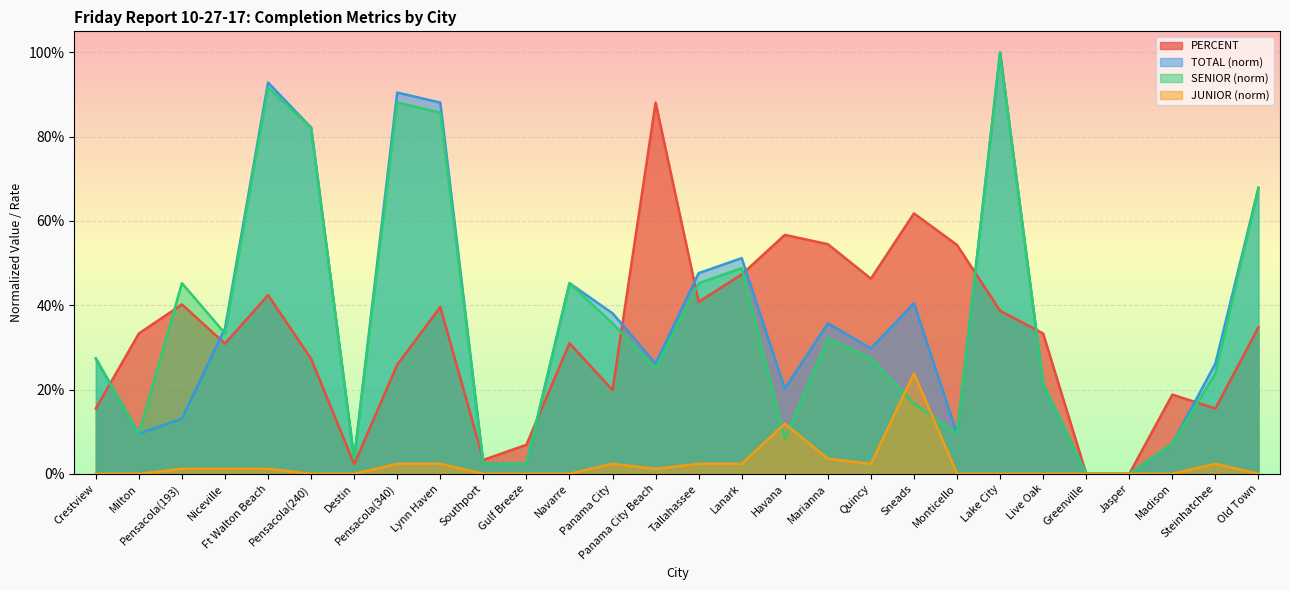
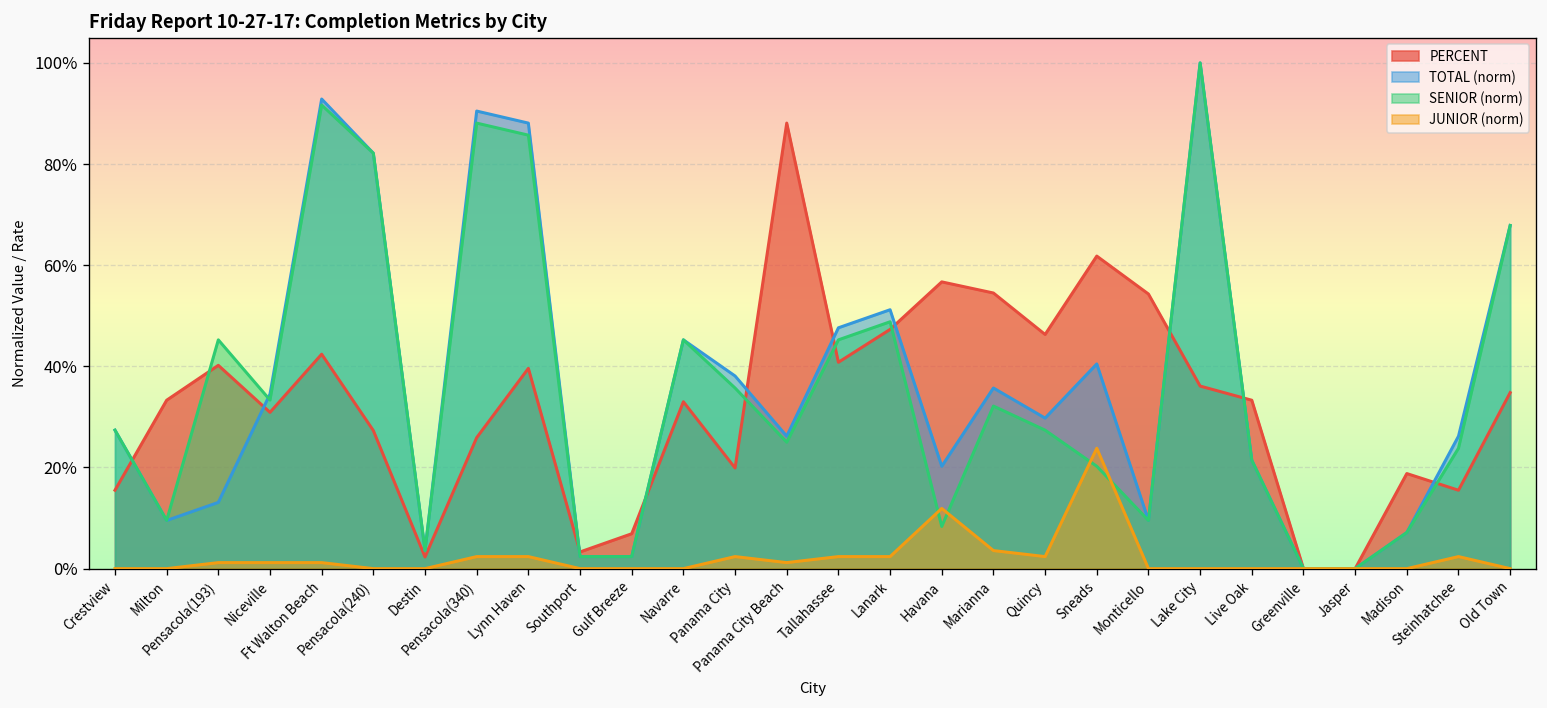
  {
    "PERCENT": {
      "Crestview": "16%",
      "Milton": "33%",
      "Pensacola(193)": "40%",
      "Niceville": "31%",
      "Ft Walton Beach": "42%",
      "Pensacola(240)": "27%",
      "Destin": "2%",
      "Pensacola(340)": "26%",
      "Lynn Haven": "40%",
      "Southport": "3%",
      "Gulf Breeze": "7%",
-     "Navarre": "31%",
+     "Navarre": "33%",
      "Panama City": "20%",
      "Panama City Beach": "88%",
      "Tallahassee": "41%",
      "Lanark": "47%",
      "Havana": "57%",
      "Marianna": "55%",
      "Quincy": "46%",
      "Sneads": "62%",
      "Monticello": "54%",
-     "Lake City": "39%",
+     "Lake City": "36%",
      "Live Oak": "33%",
      "Madison": "19%",
      "Steinhatchee": "16%",
      "Old Town": "35%"
    },
    "TOTAL (norm)": {
      "Pensacola(193)": "13%",
      "Niceville": "35%",
      "Ft Walton Beach": "93%",
      "Pensacola(340)": "90%",
      "Lynn Haven": "88%",
      "Panama City": "38%",
      "Panama City Beach": "26%",
      "Tallahassee": "48%",
      "Lanark": "51%",
      "Havana": "20%",
      "Marianna": "36%",
      "Quincy": "30%",
      "Sneads": "40%",
      "Steinhatchee": "26%"
    },
    "SENIOR (norm)": {
      "Pensacola(193)": "45%",
      "Niceville": "33%",
      "Ft Walton Beach": "92%",
      "Pensacola(340)": "88%",
      "Lynn Haven": "86%",
      "Panama City": "36%",
      "Panama City Beach": "25%",
      "Tallahassee": "45%",
      "Lanark": "49%",
      "Havana": "8%",
      "Marianna": "32%",
      "Quincy": "27%",
-     "Sneads": "17%",
+     "Sneads": "20%",
      "Steinhatchee": "24%"
    },
    "JUNIOR (norm)": {
      "Crestview": "0%",
      "Milton": "0%",
      "Pensacola(193)": "1%",
      "Niceville": "1%",
      "Ft Walton Beach": "1%",
      "Pensacola(240)": "0%",
      "Destin": "0%",
      "Pensacola(340)": "2%",
      "Lynn Haven": "2%",
      "Southport": "0%",
      "Gulf Breeze": "0%",
      "Navarre": "0%",
      "Panama City": "2%",
      "Panama City Beach": "1%",
      "Tallahassee": "2%",
      "Lanark": "2%",
      "Havana": "12%",
      "Marianna": "4%",
      "Quincy": "2%",
      "Sneads": "24%",
      "Monticello": "0%",
      "Lake City": "0%",
      "Live Oak": "0%",
      "Madison": "0%",
      "Steinhatchee": "2%",
      "Old Town": "0%"
    }
  }
